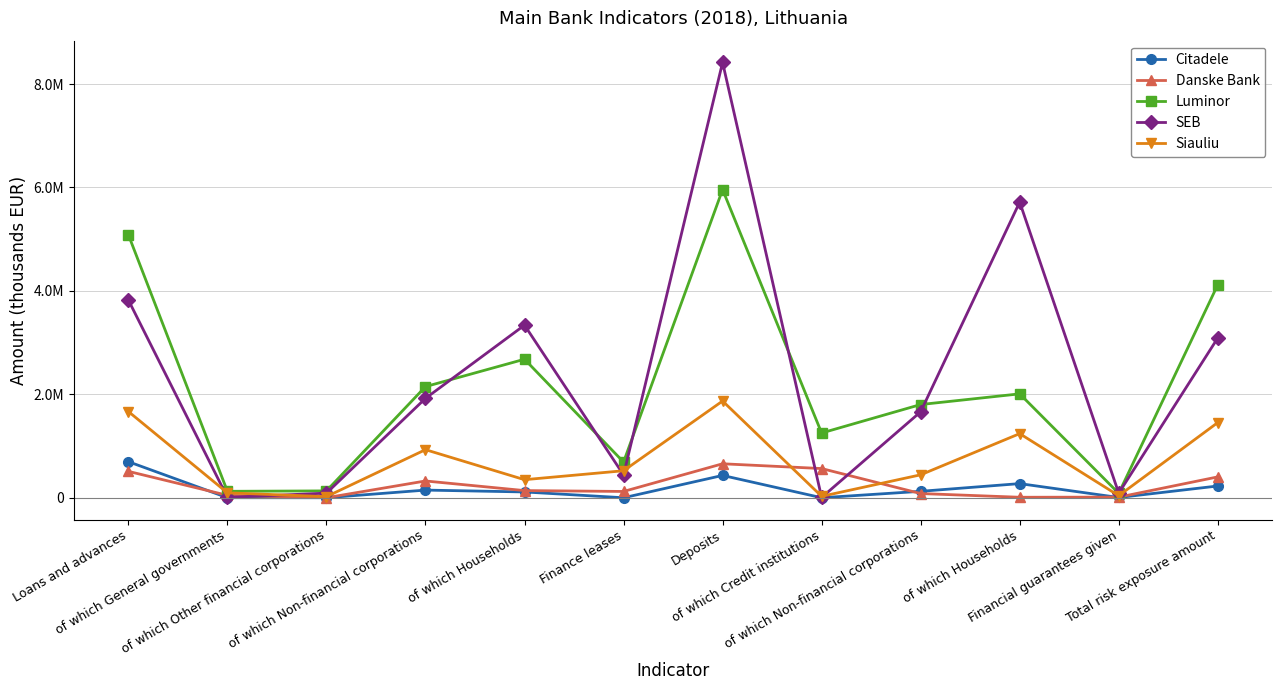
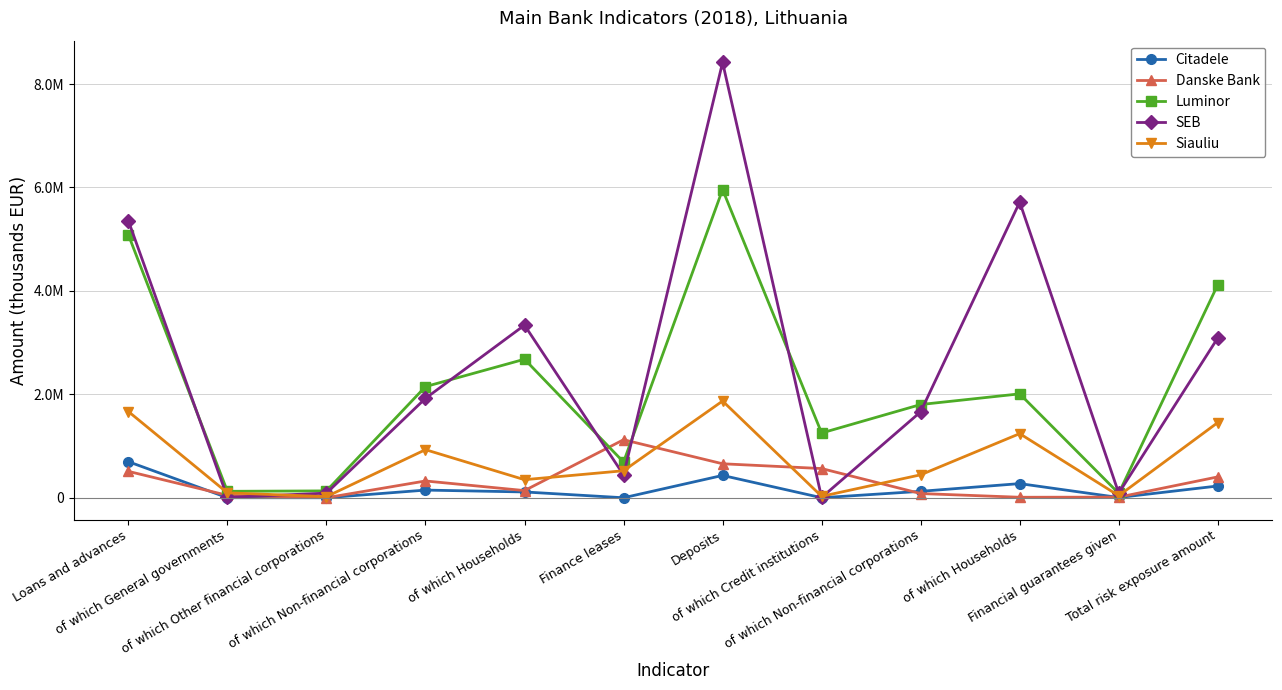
  {
    "Citadele": {
      "Loans and advances": 700000,
      "Finance leases": 0,
      "Deposits": 400000,
      "Total risk exposure amount": 200000
    },
    "Danske Bank": {
      "Loans and advances": 500000,
-     "Finance leases": 100000,
+     "Finance leases": 1100000,
      "Deposits": 700000,
      "of which Credit institutions": 600000,
      "Total risk exposure amount": 400000
    },
    "Luminor": {
      "Loans and advances": 5100000,
      "Finance leases": 700000,
      "Deposits": 6000000,
      "of which Credit institutions": 1300000,
      "Total risk exposure amount": 4100000
    },
    "SEB": {
-     "Loans and advances": 3800000,
+     "Loans and advances": 5400000,
      "Finance leases": 400000,
      "Deposits": 8400000,
      "Total risk exposure amount": 3100000
    },
    "Siauliu": {
      "Loans and advances": 1700000,
      "Finance leases": 500000,
      "Deposits": 1900000,
      "Total risk exposure amount": 1500000
    }
  }
